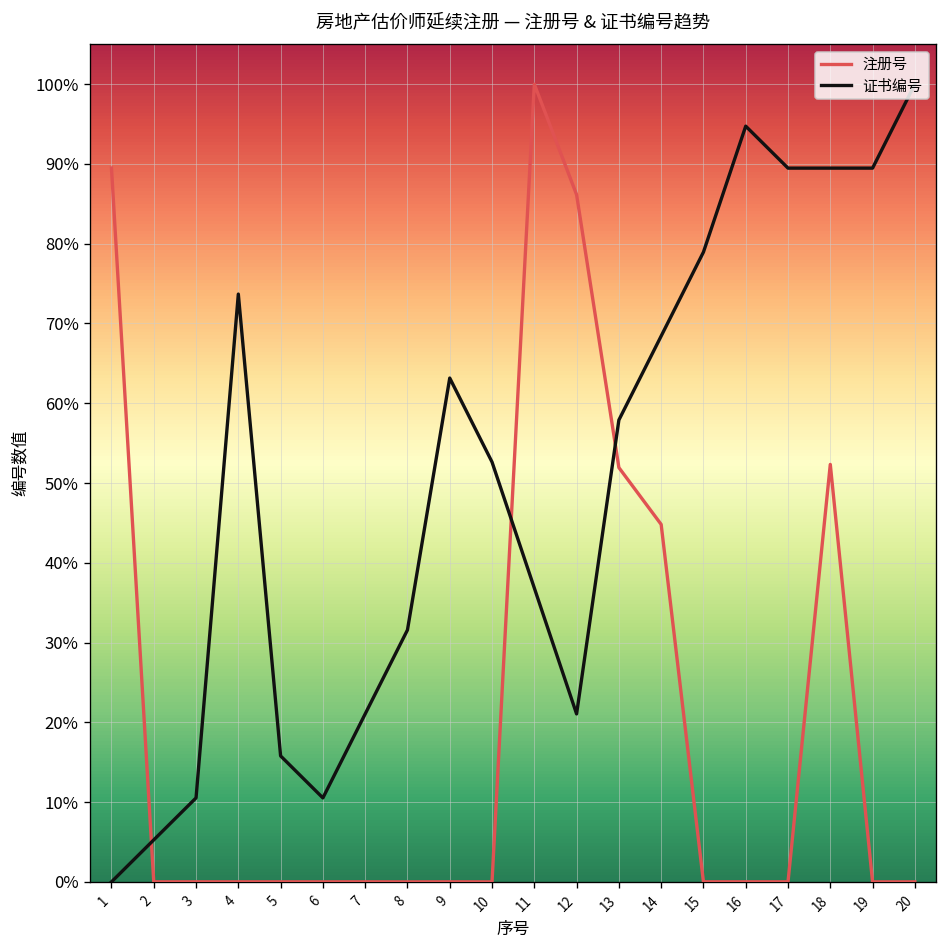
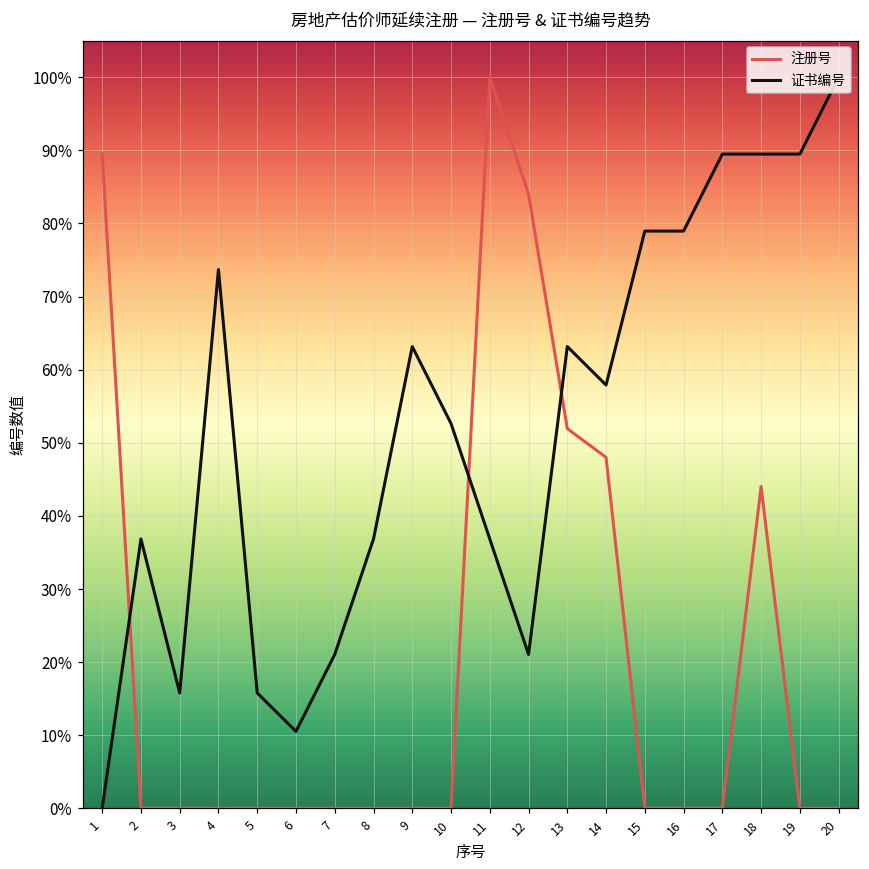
  {
    "注册号": {
      "1": "89%",
      "2": "0%",
      "3": "0%",
      "4": "0%",
      "5": "0%",
      "6": "0%",
      "7": "0%",
      "8": "0%",
      "9": "0%",
      "10": "0%",
      "11": "100%",
-     "12": "86%",
+     "12": "84%",
      "13": "52%",
-     "14": "45%",
+     "14": "48%",
      "15": "0%",
      "16": "0%",
      "17": "0%",
-     "18": "52%",
+     "18": "44%",
      "19": "0%",
      "20": "0%"
    },
    "证书编号": {
      "1": "0%",
-     "2": "5%",
-     "3": "11%",
+     "2": "37%",
+     "3": "16%",
      "4": "74%",
      "5": "16%",
      "6": "11%",
      "7": "21%",
-     "8": "32%",
+     "8": "37%",
      "9": "63%",
      "10": "53%",
      "11": "37%",
      "12": "21%",
-     "13": "58%",
-     "14": "68%",
+     "13": "63%",
+     "14": "58%",
      "15": "79%",
-     "16": "95%",
+     "16": "79%",
      "17": "89%",
      "18": "89%",
      "19": "89%"
    }
  }
